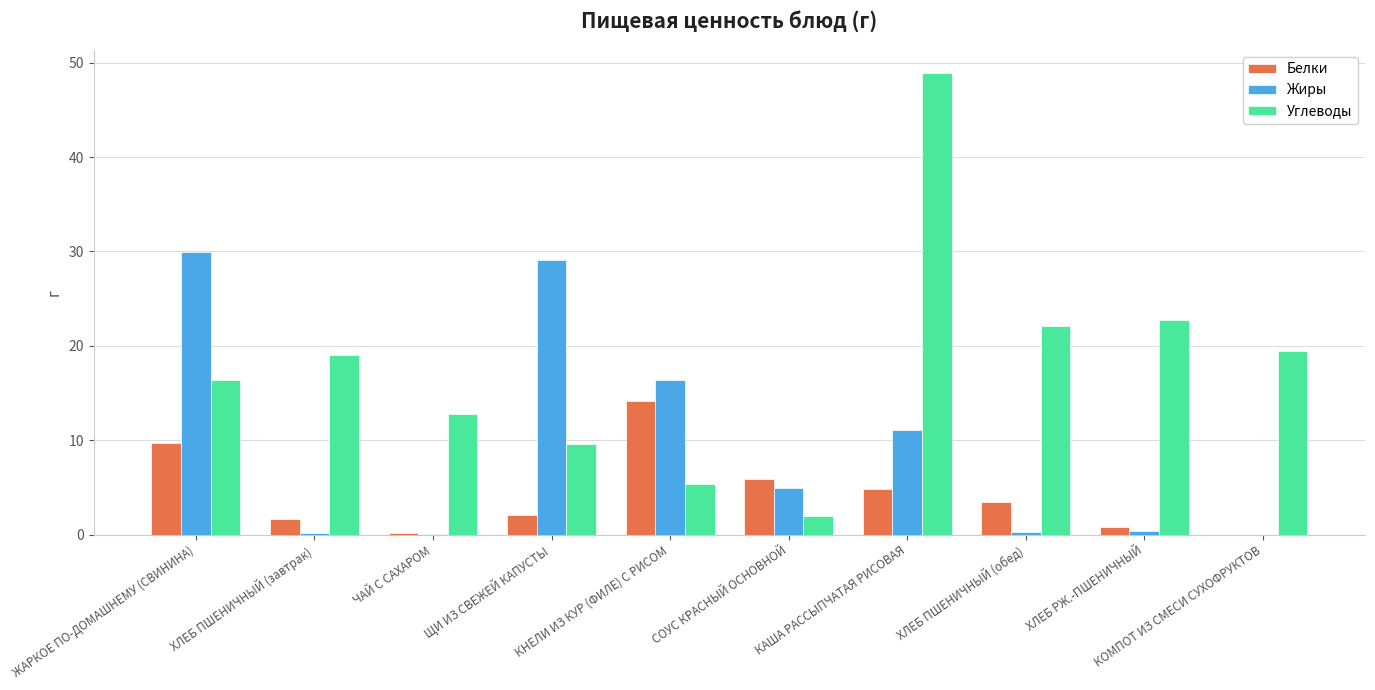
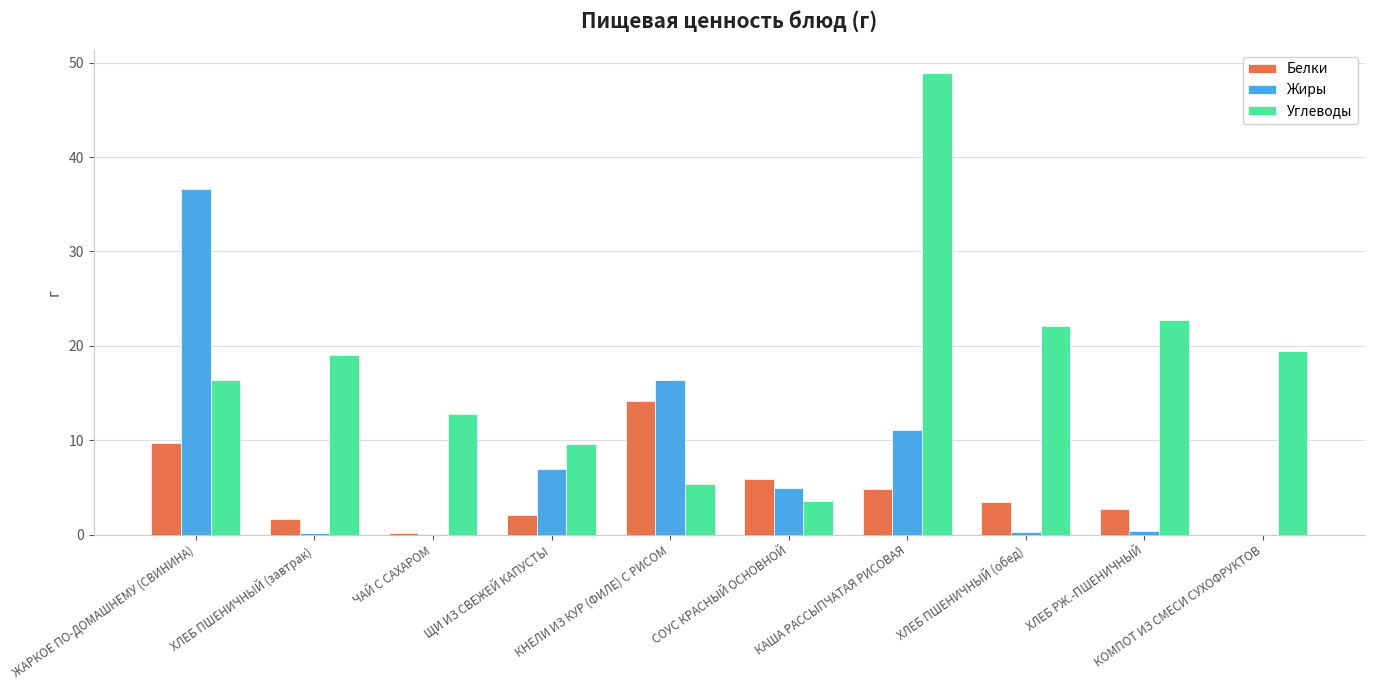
  {
    "Белки": {
      "ЖАРКОЕ ПО-ДОМАШНЕМУ (СВИНИНА)": 10,
      "ХЛЕБ ПШЕНИЧНЫЙ (завтрак)": 2,
      "ЩИ ИЗ СВЕЖЕЙ КАПУСТЫ": 2,
      "КНЕЛИ ИЗ КУР (ФИЛЕ) С РИСОМ": 14,
      "СОУС КРАСНЫЙ ОСНОВНОЙ": 6,
      "КАША РАССЫПЧАТАЯ РИСОВАЯ": 5,
      "ХЛЕБ ПШЕНИЧНЫЙ (обед)": 3,
-     "ХЛЕБ РЖ.-ПШЕНИЧНЫЙ": 1,
+     "ХЛЕБ РЖ.-ПШЕНИЧНЫЙ": 3,
      "КОМПОТ ИЗ СМЕСИ СУХОФРУКТОВ": 0
    },
    "Жиры": {
-     "ЖАРКОЕ ПО-ДОМАШНЕМУ (СВИНИНА)": 30,
-     "ЩИ ИЗ СВЕЖЕЙ КАПУСТЫ": 29,
+     "ЖАРКОЕ ПО-ДОМАШНЕМУ (СВИНИНА)": 37,
+     "ЩИ ИЗ СВЕЖЕЙ КАПУСТЫ": 7,
      "КНЕЛИ ИЗ КУР (ФИЛЕ) С РИСОМ": 16,
      "СОУС КРАСНЫЙ ОСНОВНОЙ": 5,
      "КАША РАССЫПЧАТАЯ РИСОВАЯ": 11,
      "ХЛЕБ ПШЕНИЧНЫЙ (обед)": 0,
      "ХЛЕБ РЖ.-ПШЕНИЧНЫЙ": 0,
      "КОМПОТ ИЗ СМЕСИ СУХОФРУКТОВ": 0
    },
    "Углеводы": {
      "ЖАРКОЕ ПО-ДОМАШНЕМУ (СВИНИНА)": 16,
      "ХЛЕБ ПШЕНИЧНЫЙ (завтрак)": 19,
      "ЧАЙ С САХАРОМ": 13,
      "ЩИ ИЗ СВЕЖЕЙ КАПУСТЫ": 10,
      "КНЕЛИ ИЗ КУР (ФИЛЕ) С РИСОМ": 5,
-     "СОУС КРАСНЫЙ ОСНОВНОЙ": 2,
+     "СОУС КРАСНЫЙ ОСНОВНОЙ": 4,
      "КАША РАССЫПЧАТАЯ РИСОВАЯ": 49,
      "ХЛЕБ ПШЕНИЧНЫЙ (обед)": 22,
      "ХЛЕБ РЖ.-ПШЕНИЧНЫЙ": 23,
      "КОМПОТ ИЗ СМЕСИ СУХОФРУКТОВ": 19
    }
  }
